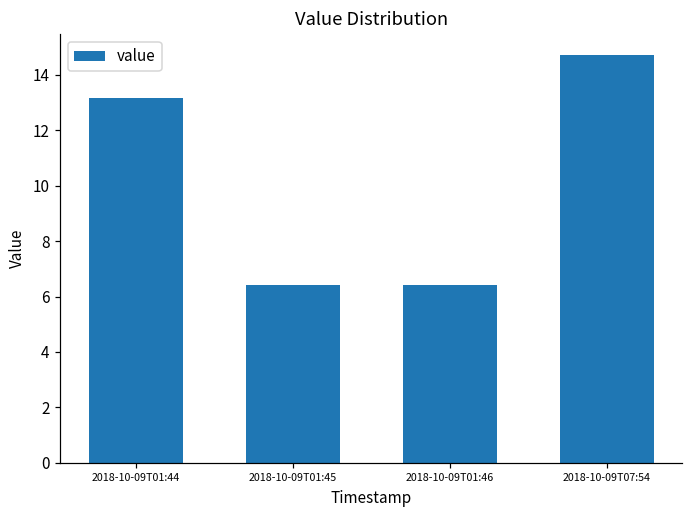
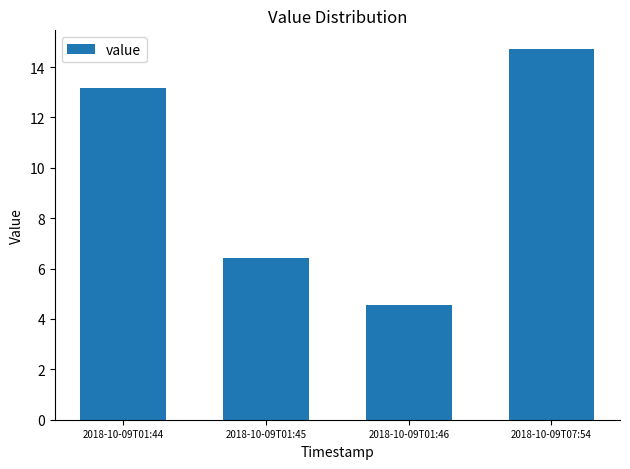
  {
    "2018-10-09T01:44": 13.2,
    "2018-10-09T01:45": 6.4,
-   "2018-10-09T01:46": 6.4,
+   "2018-10-09T01:46": 4.6,
    "2018-10-09T07:54": 14.7
  }
